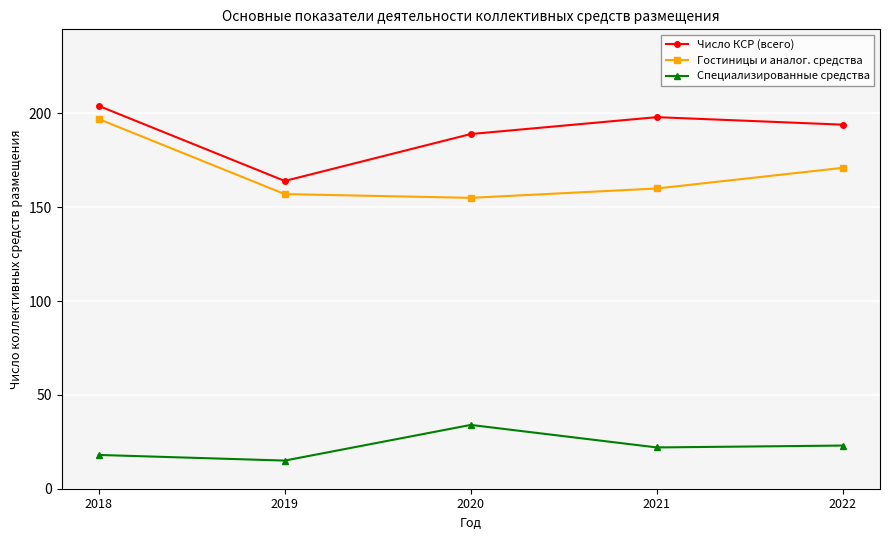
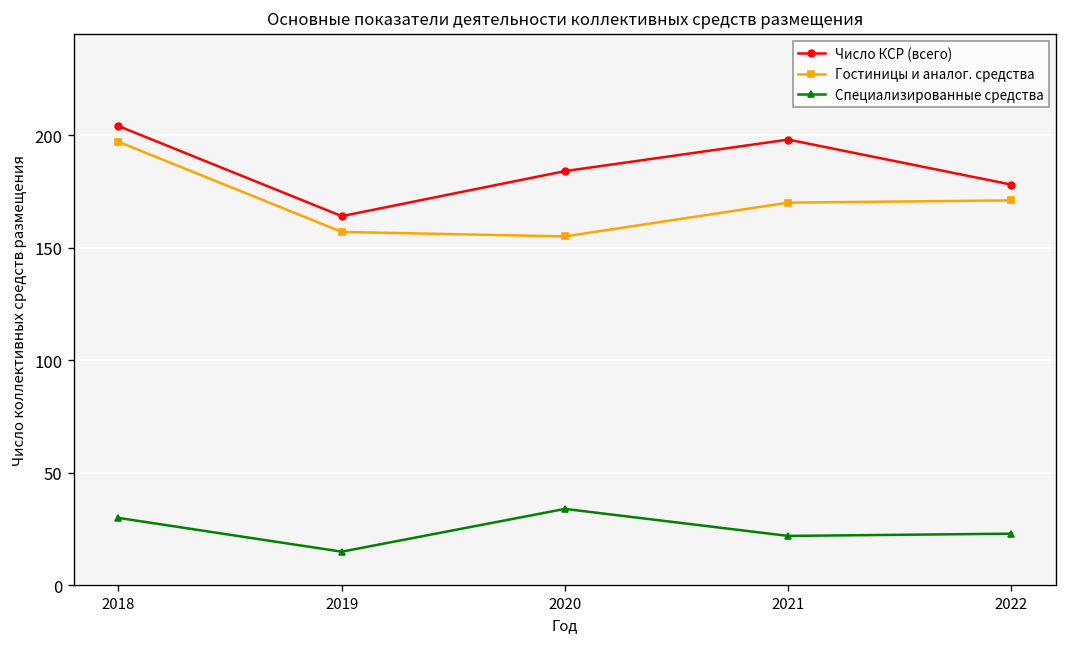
  {
    "Число КСР (всего)": {
      "2018": 204,
      "2019": 164,
-     "2020": 189,
+     "2020": 184,
      "2021": 198,
-     "2022": 194
+     "2022": 178
    },
    "Гостиницы и аналог. средства": {
      "2018": 197,
      "2019": 157,
      "2020": 155,
-     "2021": 160,
+     "2021": 170,
      "2022": 171
    },
    "Специализированные средства": {
-     "2018": 18,
+     "2018": 30,
      "2019": 15,
      "2020": 34,
      "2021": 22,
      "2022": 23
    }
  }
